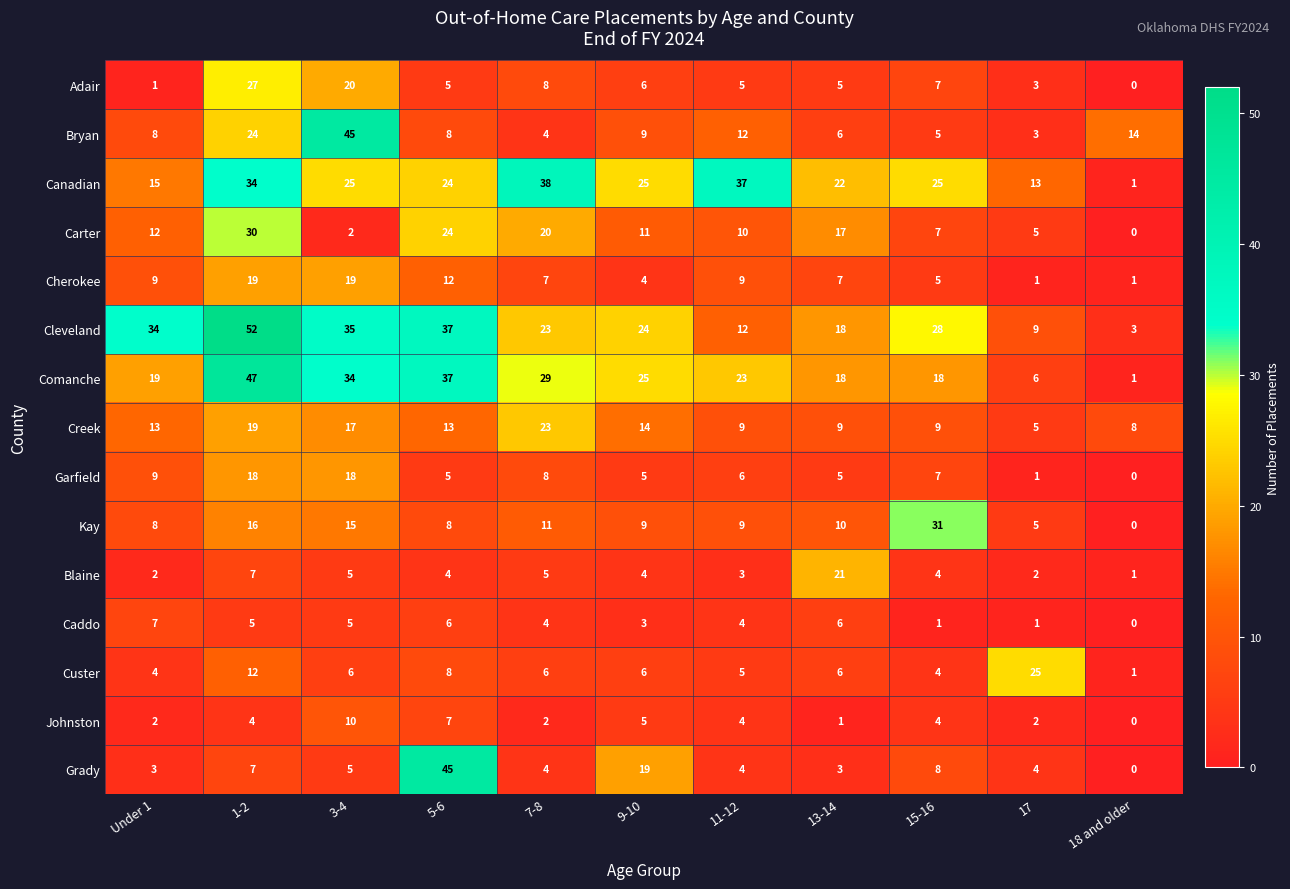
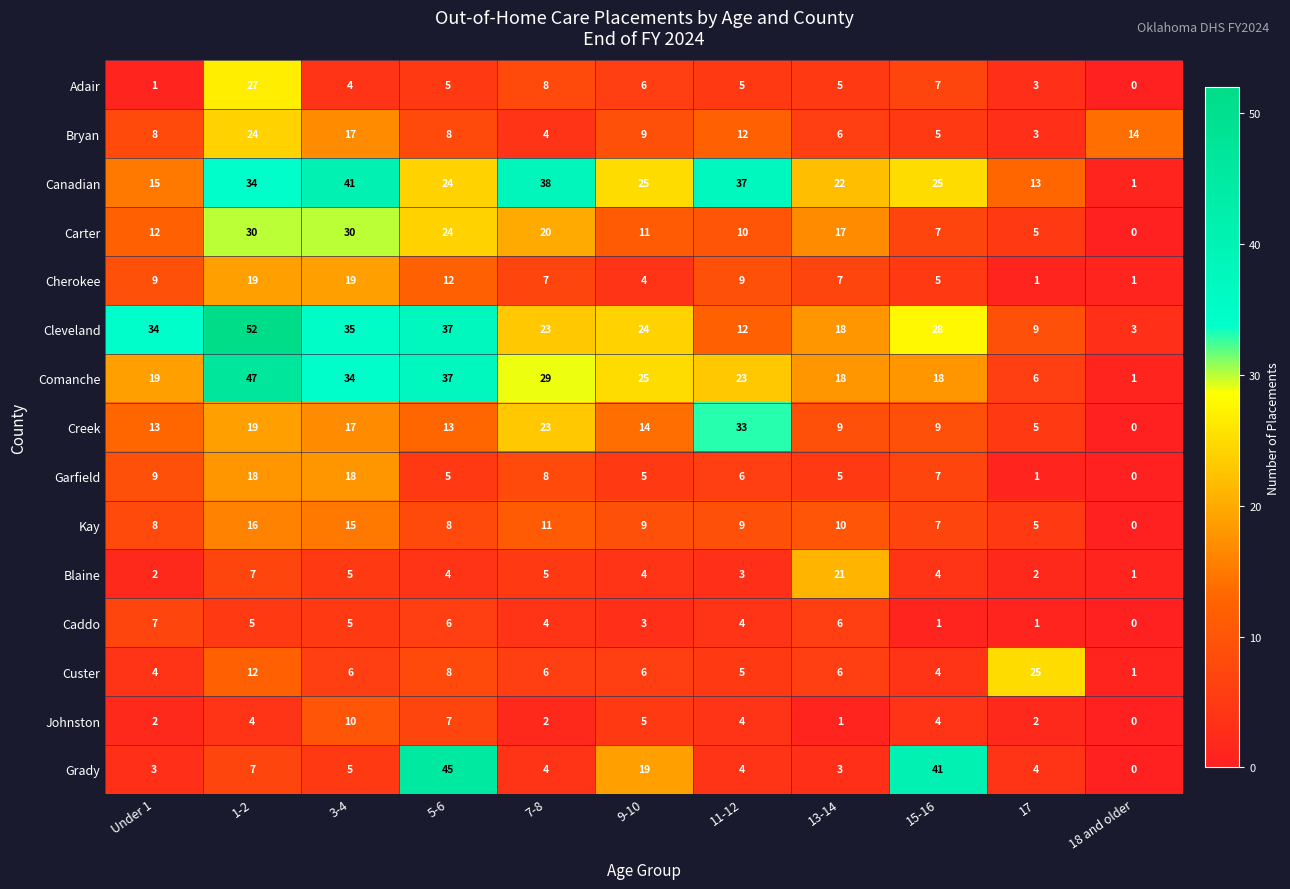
  {
    "Adair": {
      "Under 1": 1,
      "1-2": 27,
-     "3-4": 20,
+     "3-4": 4,
      "5-6": 5,
      "7-8": 8,
      "9-10": 6,
      "11-12": 5,
      "13-14": 5,
      "15-16": 7,
      "17": 3,
      "18 and older": 0
    },
    "Bryan": {
      "Under 1": 8,
      "1-2": 24,
-     "3-4": 45,
+     "3-4": 17,
      "5-6": 8,
      "7-8": 4,
      "9-10": 9,
      "11-12": 12,
      "13-14": 6,
      "15-16": 5,
      "17": 3,
      "18 and older": 14
    },
    "Canadian": {
      "Under 1": 15,
      "1-2": 34,
-     "3-4": 25,
+     "3-4": 41,
      "5-6": 24,
      "7-8": 38,
      "9-10": 25,
      "11-12": 37,
      "13-14": 22,
      "15-16": 25,
      "17": 13,
      "18 and older": 1
    },
    "Carter": {
      "Under 1": 12,
      "1-2": 30,
-     "3-4": 2,
+     "3-4": 30,
      "5-6": 24,
      "7-8": 20,
      "9-10": 11,
      "11-12": 10,
      "13-14": 17,
      "15-16": 7,
      "17": 5,
      "18 and older": 0
    },
    "Cherokee": {
      "Under 1": 9,
      "1-2": 19,
      "3-4": 19,
      "5-6": 12,
      "7-8": 7,
      "9-10": 4,
      "11-12": 9,
      "13-14": 7,
      "15-16": 5,
      "17": 1,
      "18 and older": 1
    },
    "Cleveland": {
      "Under 1": 34,
      "1-2": 52,
      "3-4": 35,
      "5-6": 37,
      "7-8": 23,
      "9-10": 24,
      "11-12": 12,
      "13-14": 18,
      "15-16": 28,
      "17": 9,
      "18 and older": 3
    },
    "Comanche": {
      "Under 1": 19,
      "1-2": 47,
      "3-4": 34,
      "5-6": 37,
      "7-8": 29,
      "9-10": 25,
      "11-12": 23,
      "13-14": 18,
      "15-16": 18,
      "17": 6,
      "18 and older": 1
    },
    "Creek": {
      "Under 1": 13,
      "1-2": 19,
      "3-4": 17,
      "5-6": 13,
      "7-8": 23,
      "9-10": 14,
-     "11-12": 9,
+     "11-12": 33,
      "13-14": 9,
      "15-16": 9,
      "17": 5,
-     "18 and older": 8
+     "18 and older": 0
    },
    "Garfield": {
      "Under 1": 9,
      "1-2": 18,
      "3-4": 18,
      "5-6": 5,
      "7-8": 8,
      "9-10": 5,
      "11-12": 6,
      "13-14": 5,
      "15-16": 7,
      "17": 1,
      "18 and older": 0
    },
    "Kay": {
      "Under 1": 8,
      "1-2": 16,
      "3-4": 15,
      "5-6": 8,
      "7-8": 11,
      "9-10": 9,
      "11-12": 9,
      "13-14": 10,
-     "15-16": 31,
+     "15-16": 7,
      "17": 5,
      "18 and older": 0
    },
    "Blaine": {
      "Under 1": 2,
      "1-2": 7,
      "3-4": 5,
      "5-6": 4,
      "7-8": 5,
      "9-10": 4,
      "11-12": 3,
      "13-14": 21,
      "15-16": 4,
      "17": 2,
      "18 and older": 1
    },
    "Caddo": {
      "Under 1": 7,
      "1-2": 5,
      "3-4": 5,
      "5-6": 6,
      "7-8": 4,
      "9-10": 3,
      "11-12": 4,
      "13-14": 6,
      "15-16": 1,
      "17": 1,
      "18 and older": 0
    },
    "Custer": {
      "Under 1": 4,
      "1-2": 12,
      "3-4": 6,
      "5-6": 8,
      "7-8": 6,
      "9-10": 6,
      "11-12": 5,
      "13-14": 6,
      "15-16": 4,
      "17": 25,
      "18 and older": 1
    },
    "Johnston": {
      "Under 1": 2,
      "1-2": 4,
      "3-4": 10,
      "5-6": 7,
      "7-8": 2,
      "9-10": 5,
      "11-12": 4,
      "13-14": 1,
      "15-16": 4,
      "17": 2,
      "18 and older": 0
    },
    "Grady": {
      "Under 1": 3,
      "1-2": 7,
      "3-4": 5,
      "5-6": 45,
      "7-8": 4,
      "9-10": 19,
      "11-12": 4,
      "13-14": 3,
-     "15-16": 8,
+     "15-16": 41,
      "17": 4,
      "18 and older": 0
    }
  }
